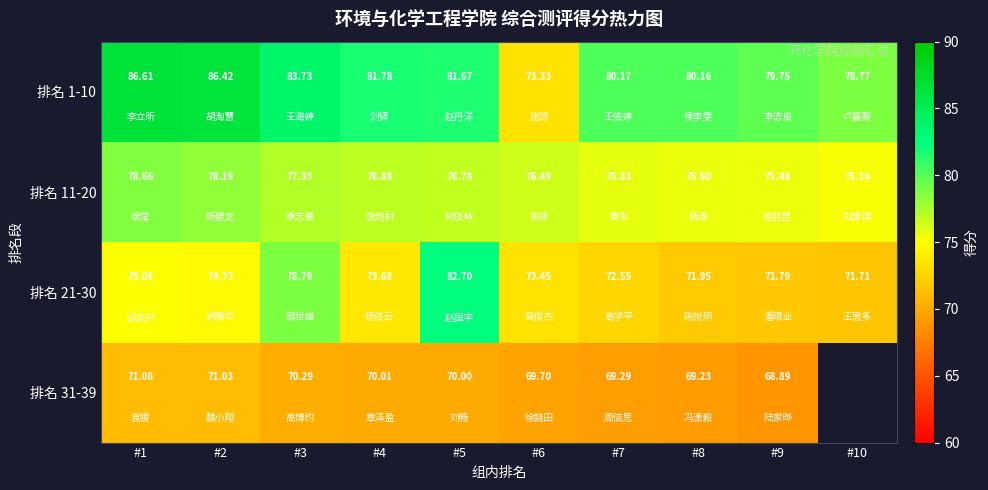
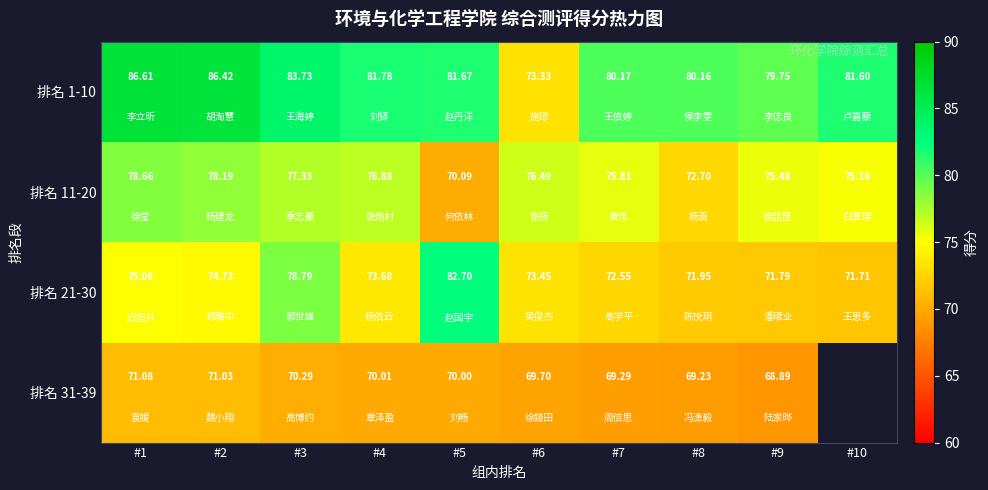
  {
    "排名 1-10": {
-     "#10": 78.77
+     "#10": 81.60
    },
    "排名 11-20": {
-     "#5": 76.78,
-     "#8": 75.60
+     "#5": 70.09,
+     "#8": 72.70
    }
  }
